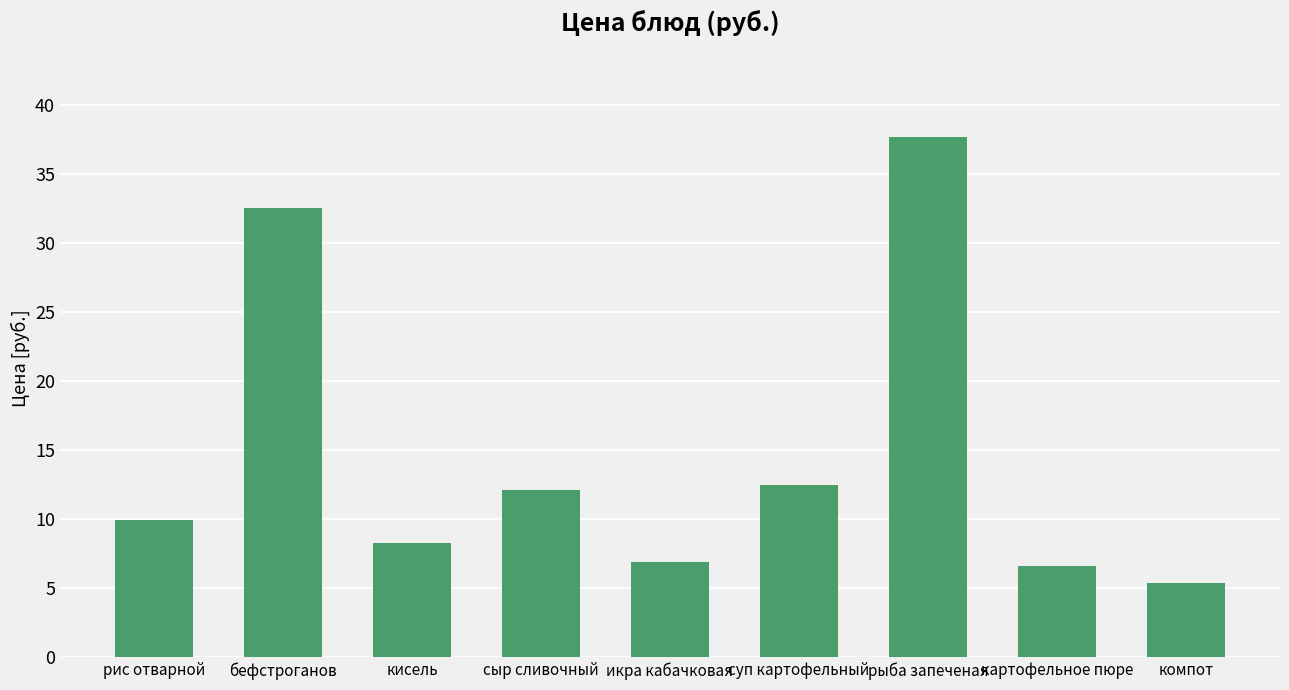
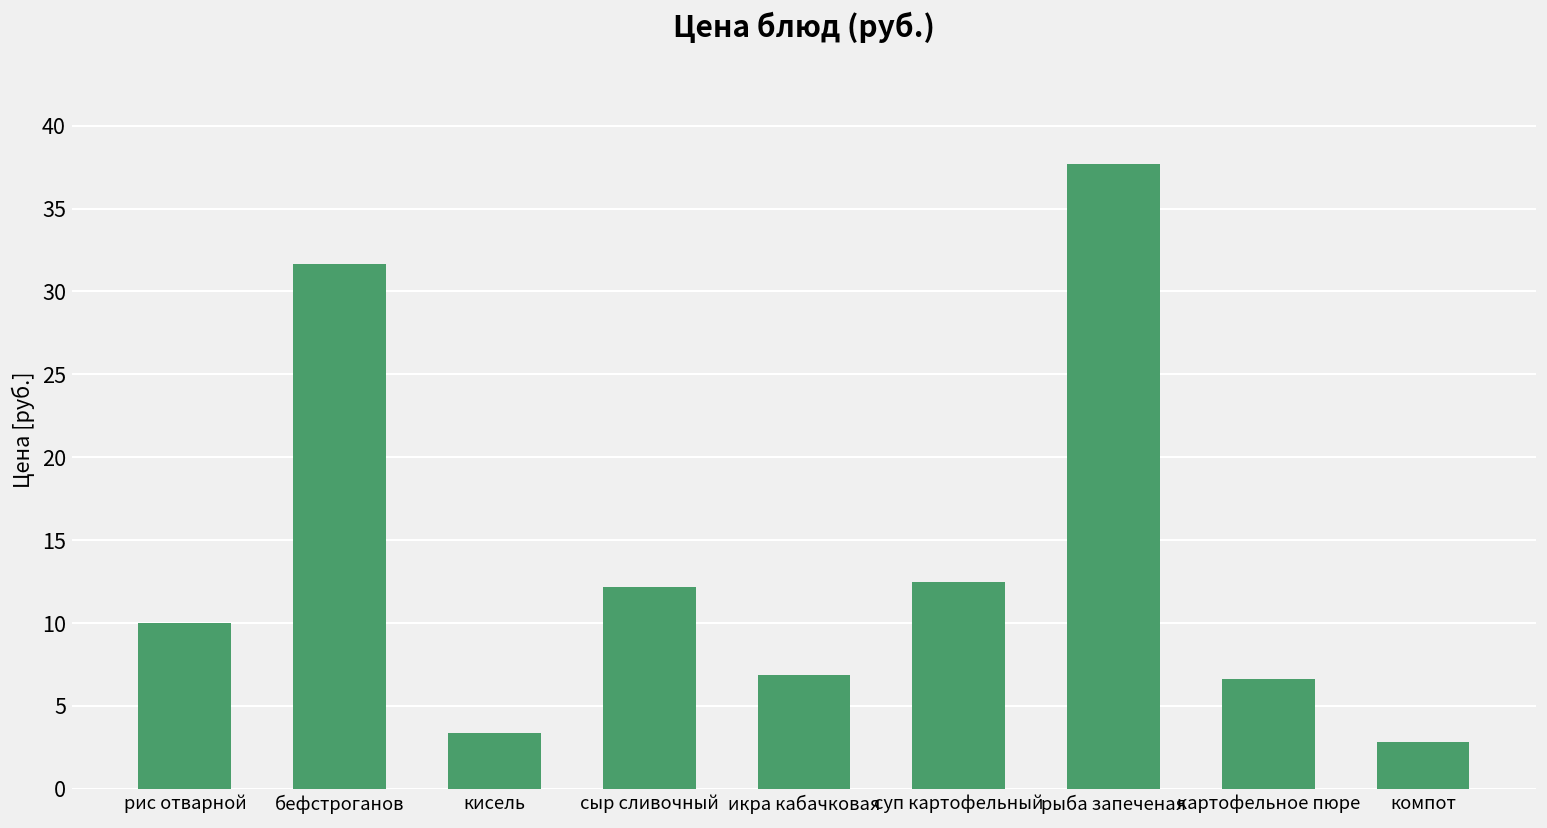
  {
    "рис отварной": 10.0,
-   "бефстроганов": 32.5,
-   "кисель": 8.3,
+   "бефстроганов": 31.7,
+   "кисель": 3.4,
    "сыр сливочный": 12.2,
    "икра кабачковая": 6.9,
    "суп картофельный": 12.5,
    "рыба запеченая": 37.7,
    "картофельное пюре": 6.7,
-   "компот": 5.4
+   "компот": 2.8
  }
